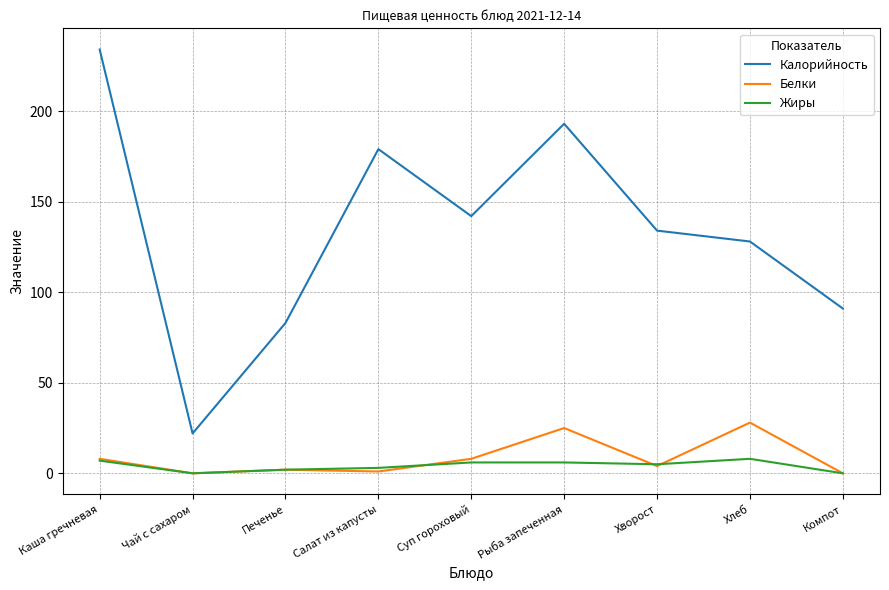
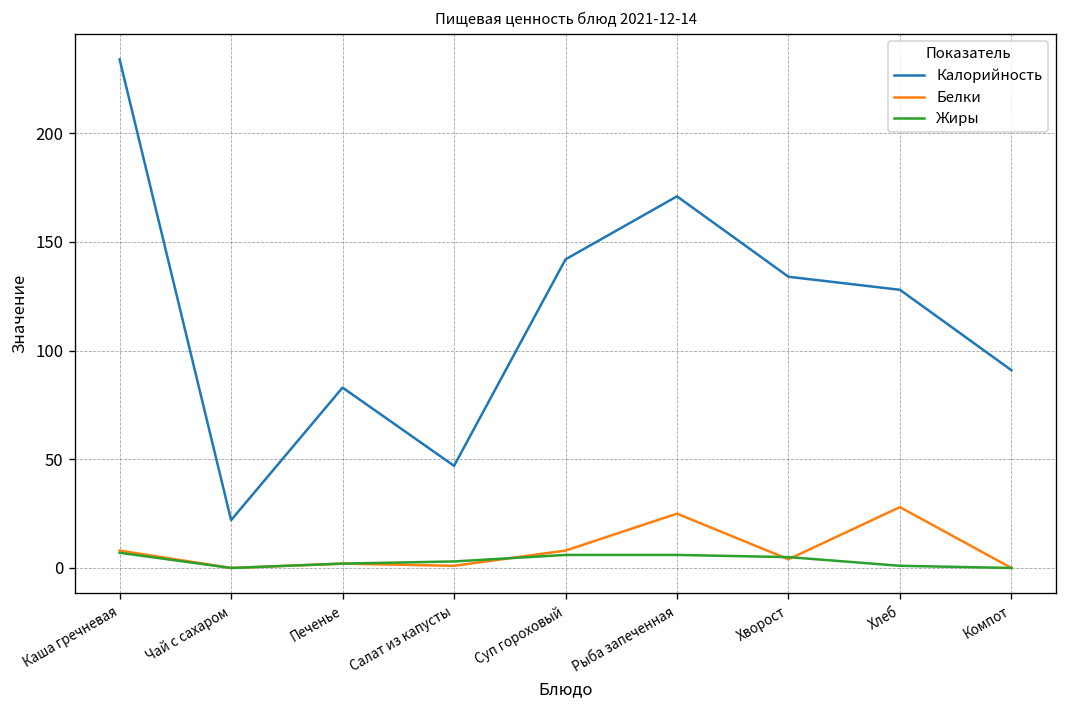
  {
    "Калорийность": {
      "Каша гречневая": 234,
      "Чай с сахаром": 22,
      "Печенье": 83,
-     "Салат из капусты": 179,
+     "Салат из капусты": 47,
      "Суп гороховый": 142,
-     "Рыба запеченная": 193,
+     "Рыба запеченная": 171,
      "Хворост": 134,
      "Хлеб": 128,
      "Компот": 91
    },
    "Белки": {
      "Салат из капусты": 1,
      "Суп гороховый": 8,
      "Рыба запеченная": 25,
      "Хлеб": 28
    },
    "Жиры": {
      "Салат из капусты": 3,
      "Суп гороховый": 6,
      "Рыба запеченная": 6,
-     "Хлеб": 8
+     "Хлеб": 1
    }
  }
